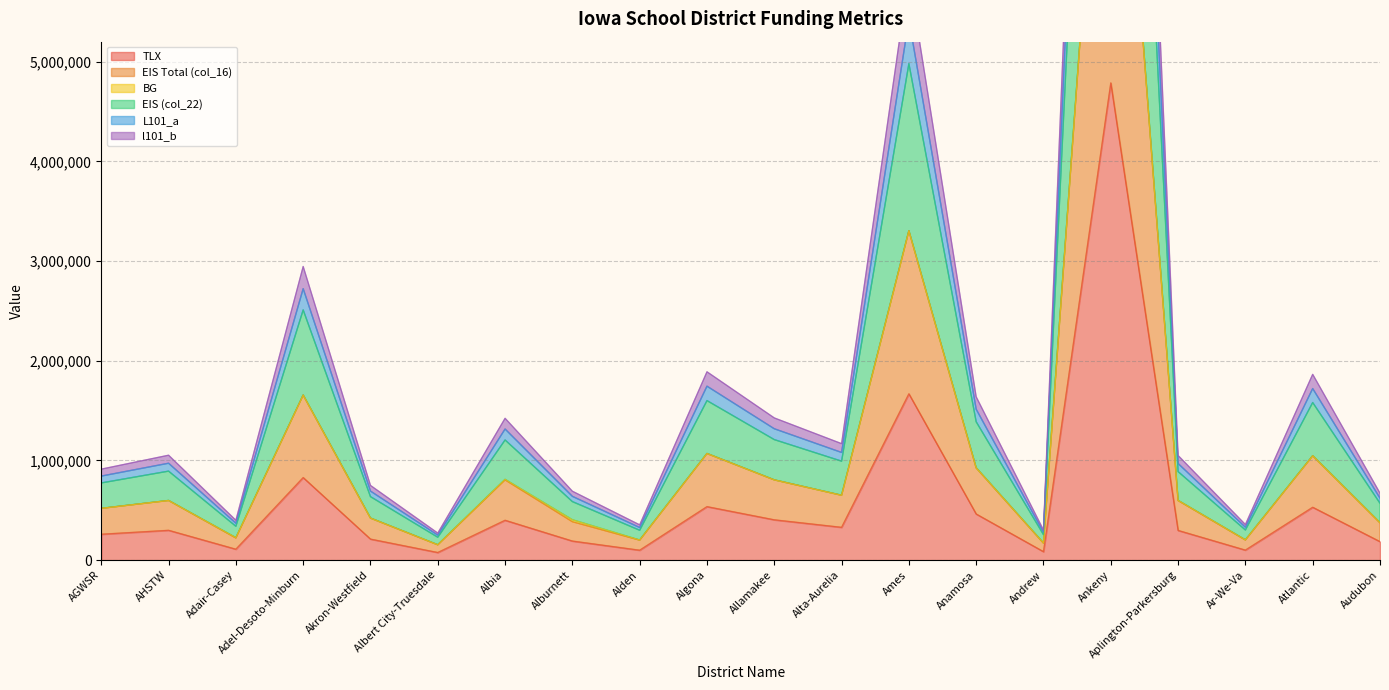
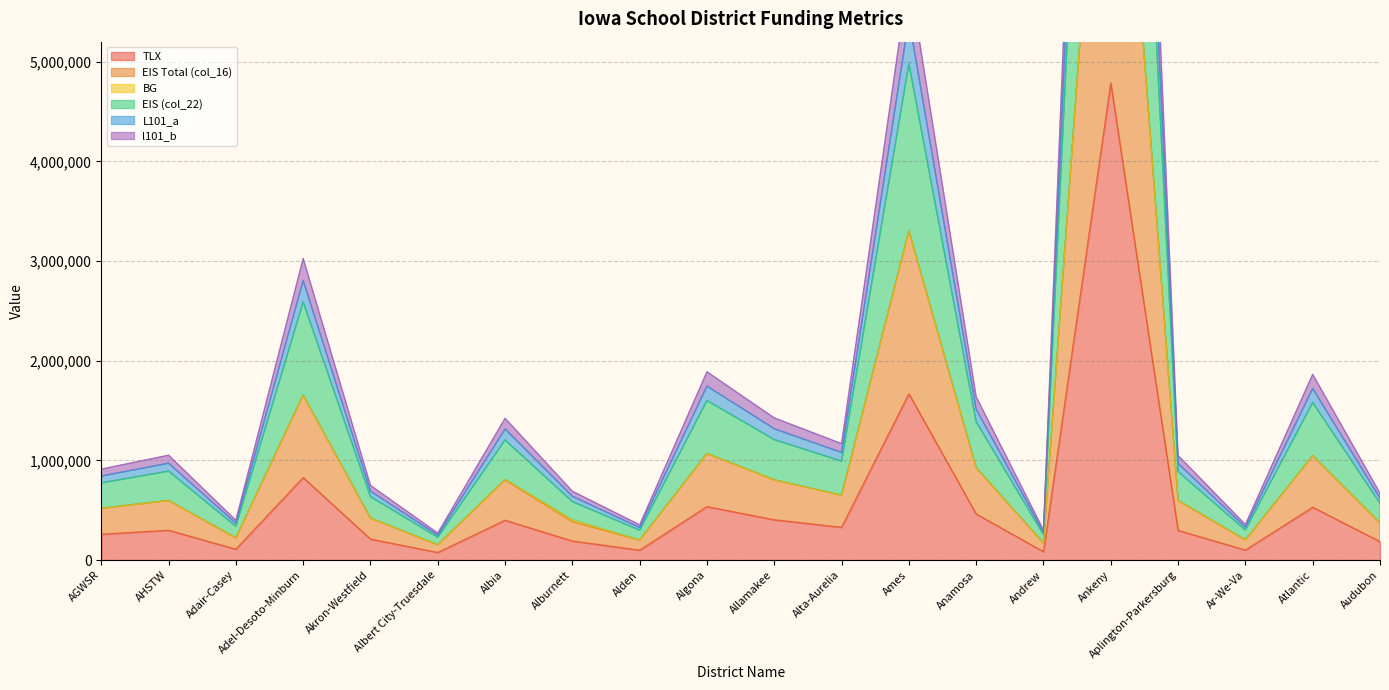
  {
    "EIS (col_22)": {
      "AGWSR": "300,000",
      "AHSTW": "300,000",
      "Adair-Casey": "100,000",
-     "Adel-Desoto-Minburn": "850,000",
+     "Adel-Desoto-Minburn": "930,000",
      "Akron-Westfield": "200,000",
      "Albia": "400,000",
      "Alburnett": "200,000",
      "Alden": "100,000",
      "Algona": "500,000",
      "Allamakee": "400,000",
      "Alta-Aurelia": "300,000",
      "Ames": "1,700,000",
      "Anamosa": "500,000",
      "Aplington-Parkersburg": "300,000",
      "Ar-We-Va": "100,000",
      "Atlantic": "500,000",
      "Audubon": "200,000"
    },
    "L101_a": {
      "AGWSR": "100,000",
      "AHSTW": "100,000",
      "Adair-Casey": "0",
      "Adel-Desoto-Minburn": "200,000",
      "Akron-Westfield": "100,000",
      "Albia": "100,000",
      "Alburnett": "100,000",
      "Alden": "0",
      "Algona": "100,000",
      "Allamakee": "100,000",
      "Alta-Aurelia": "100,000",
      "Anamosa": "100,000",
      "Aplington-Parkersburg": "100,000",
      "Ar-We-Va": "0",
      "Atlantic": "100,000",
      "Audubon": "100,000"
    },
    "l101_b": {
      "AGWSR": "100,000",
      "AHSTW": "100,000",
      "Adair-Casey": "0",
      "Adel-Desoto-Minburn": "200,000",
      "Akron-Westfield": "100,000",
      "Albia": "100,000",
      "Alburnett": "100,000",
      "Alden": "0",
      "Algona": "100,000",
      "Allamakee": "100,000",
      "Alta-Aurelia": "100,000",
      "Anamosa": "100,000",
      "Aplington-Parkersburg": "100,000",
      "Ar-We-Va": "0",
      "Atlantic": "100,000",
      "Audubon": "0"
    }
  }
